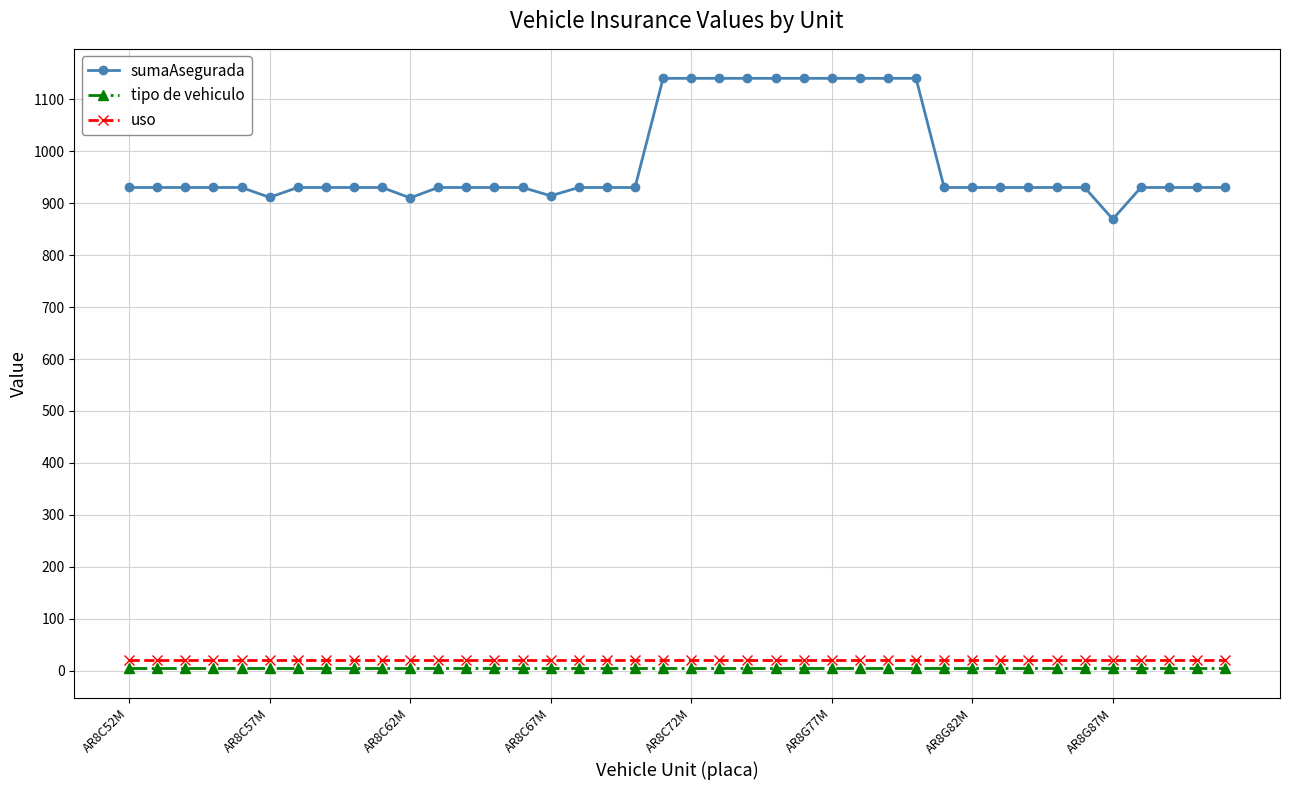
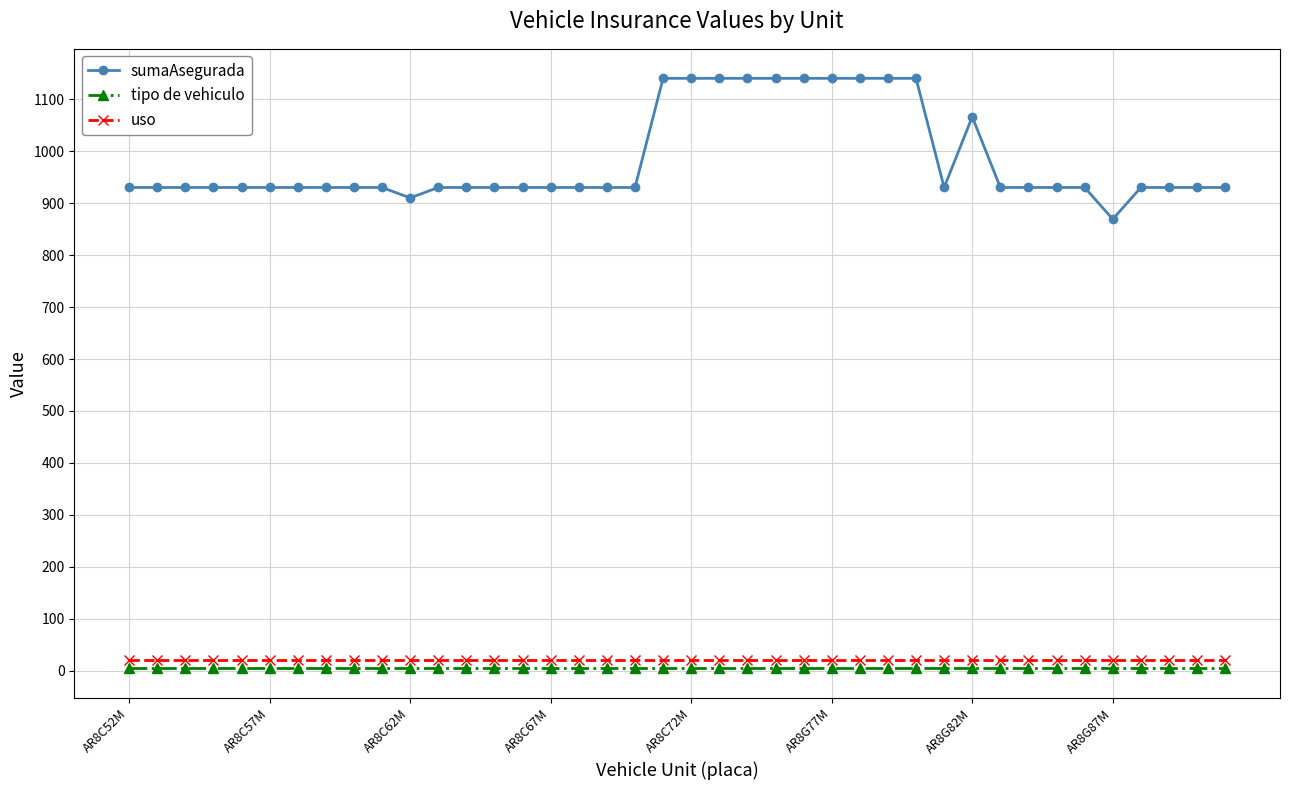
  {
    "sumaAsegurada": {
      "AR8C52M": 930,
-     "AR8C57M": 910,
+     "AR8C57M": 930,
      "AR8C62M": 910,
-     "AR8C67M": 910,
+     "AR8C67M": 930,
      "AR8C72M": 1140,
      "AR8G77M": 1140,
-     "AR8G82M": 930,
+     "AR8G82M": 1070,
      "AR8G87M": 870
    },
    "tipo de vehiculo": {
      "AR8C52M": 10,
      "AR8C57M": 10,
      "AR8C62M": 10,
      "AR8C67M": 10,
      "AR8C72M": 10,
      "AR8G77M": 10,
      "AR8G82M": 10,
      "AR8G87M": 10
    },
    "uso": {
      "AR8C52M": 20,
      "AR8C57M": 20,
      "AR8C62M": 20,
      "AR8C67M": 20,
      "AR8C72M": 20,
      "AR8G77M": 20,
      "AR8G82M": 20,
      "AR8G87M": 20
    }
  }
